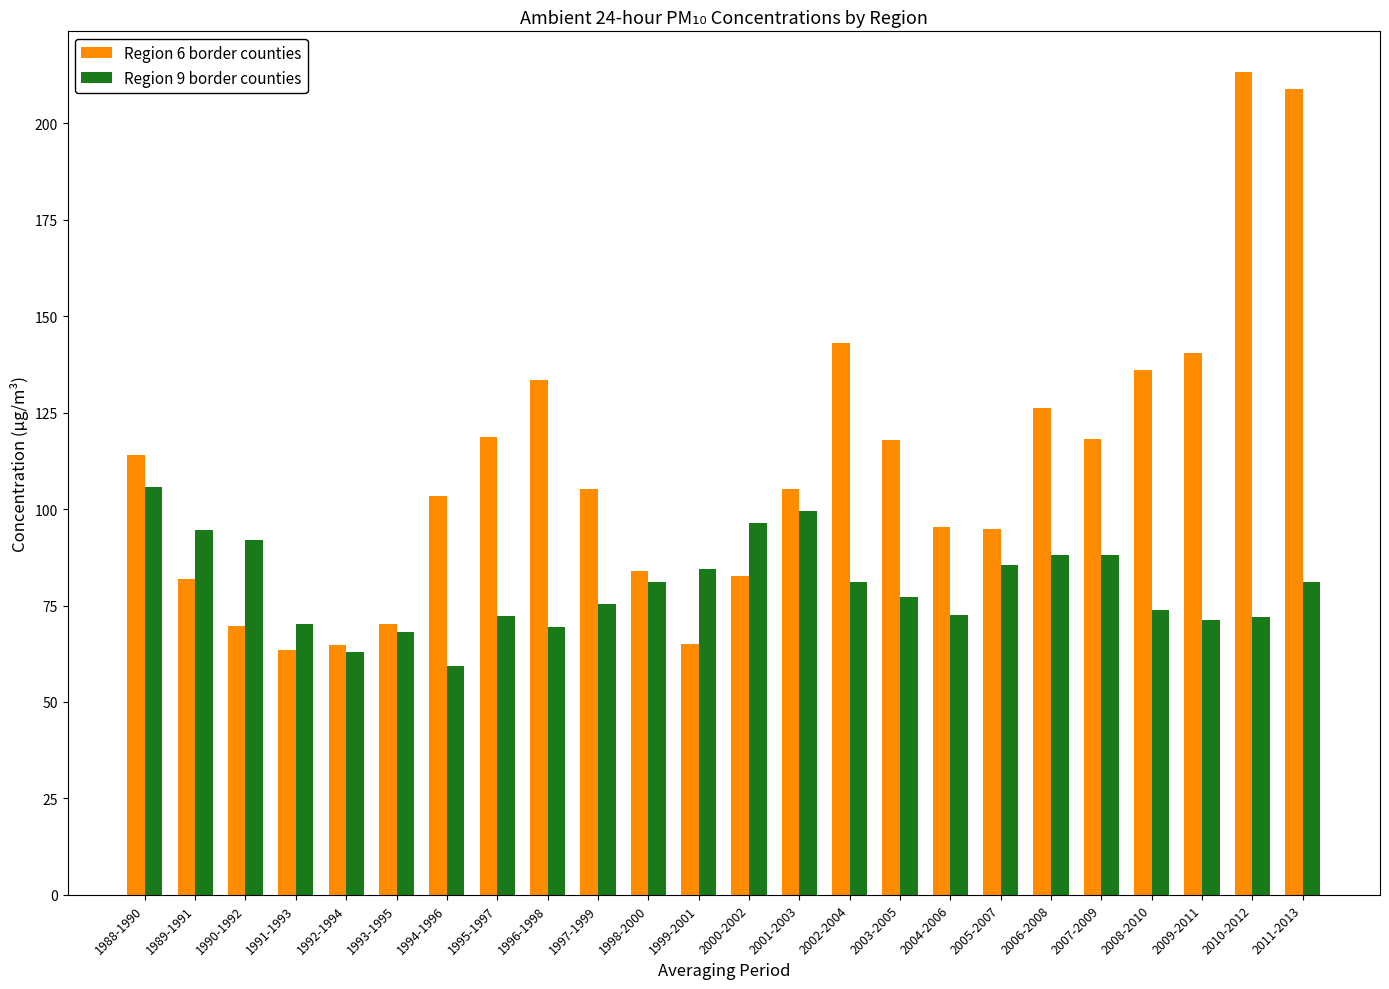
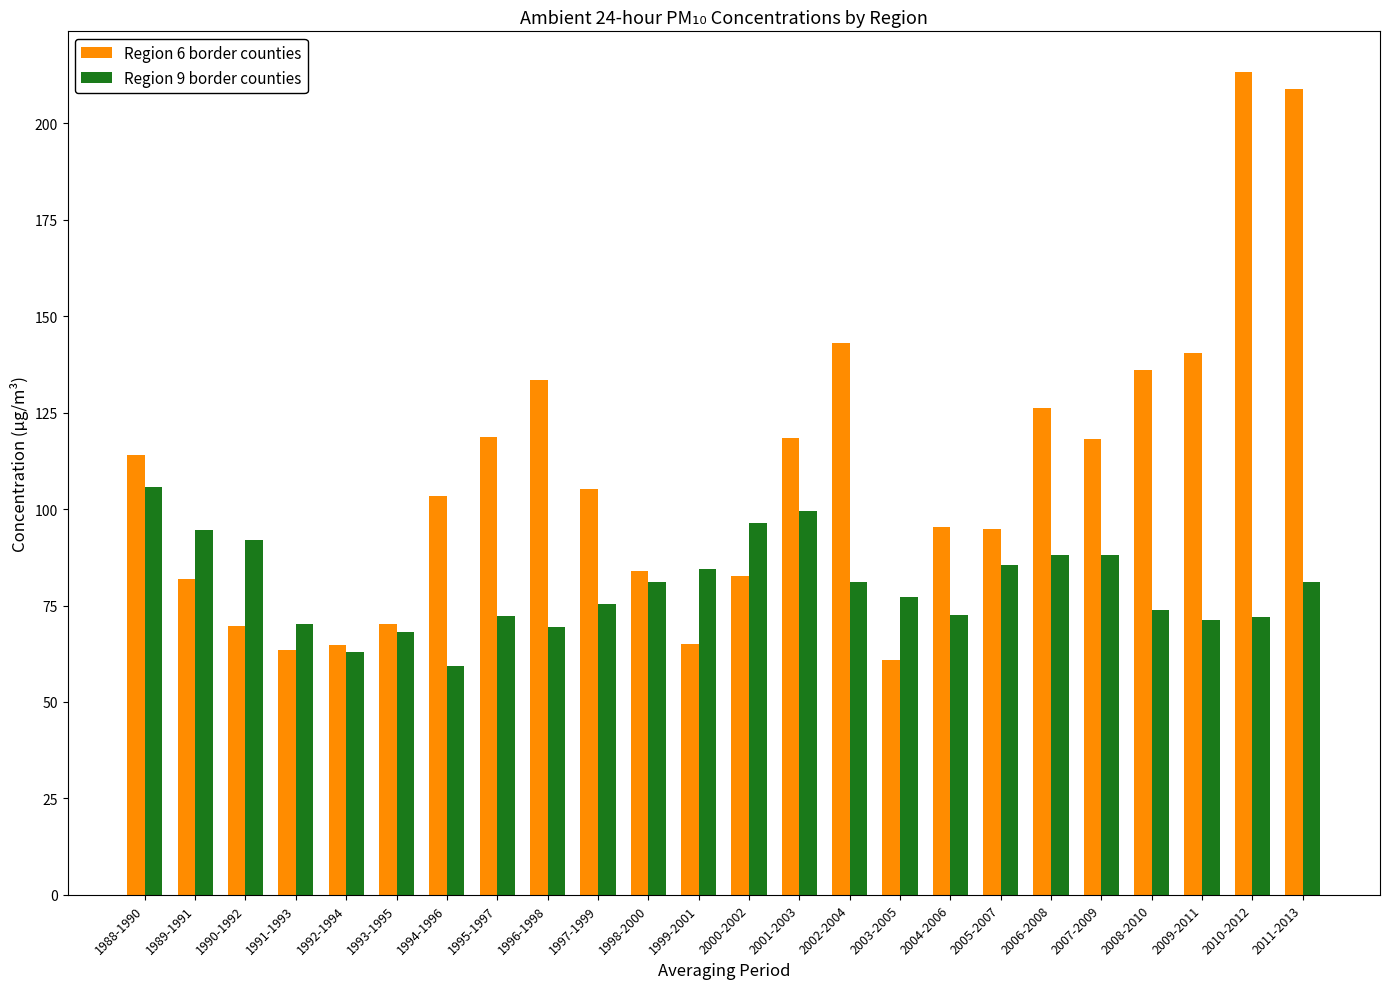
  {
    "Region 6 border counties": {
      "1988-1990": 114,
      "1989-1991": 82,
      "1990-1992": 70,
      "1991-1993": 64,
      "1992-1994": 65,
      "1993-1995": 70,
      "1994-1996": 103,
      "1995-1997": 119,
      "1996-1998": 133,
      "1997-1999": 105,
      "1998-2000": 84,
      "1999-2001": 65,
      "2000-2002": 83,
-     "2001-2003": 105,
+     "2001-2003": 118,
      "2002-2004": 143,
-     "2003-2005": 118,
+     "2003-2005": 61,
      "2004-2006": 95,
      "2005-2007": 95,
      "2006-2008": 126,
      "2007-2009": 118,
      "2008-2010": 136,
      "2009-2011": 141,
      "2010-2012": 213,
      "2011-2013": 209
    },
    "Region 9 border counties": {
      "1988-1990": 106,
      "1989-1991": 95,
      "1990-1992": 92,
      "1991-1993": 70,
      "1992-1994": 63,
      "1993-1995": 68,
      "1994-1996": 59,
      "1995-1997": 72,
      "1996-1998": 69,
      "1997-1999": 75,
      "1998-2000": 81,
      "1999-2001": 85,
      "2000-2002": 96,
      "2001-2003": 99,
      "2002-2004": 81,
      "2003-2005": 77,
      "2004-2006": 73,
      "2005-2007": 85,
      "2006-2008": 88,
      "2007-2009": 88,
      "2008-2010": 74,
      "2009-2011": 71,
      "2010-2012": 72,
      "2011-2013": 81
    }
  }
